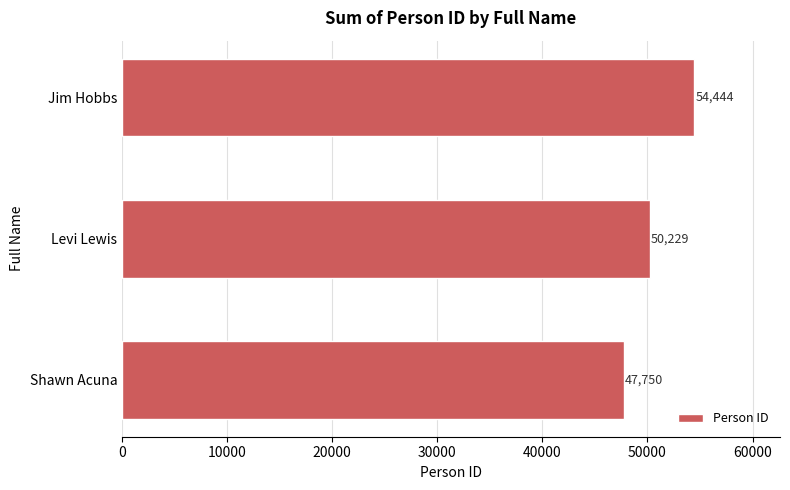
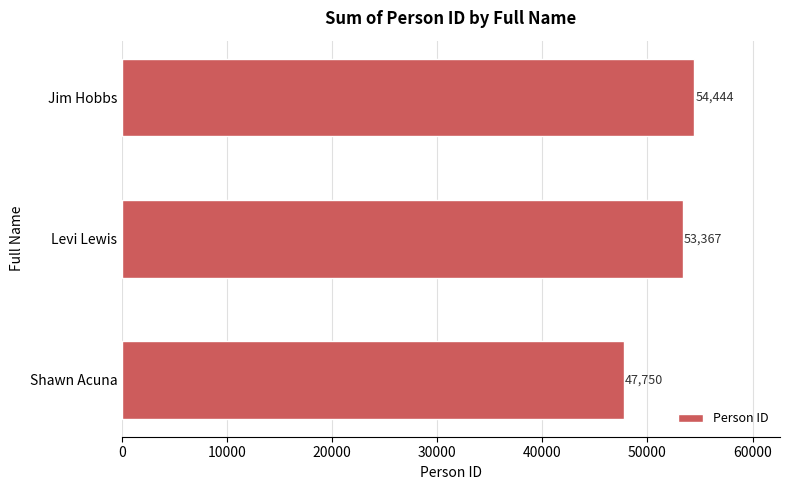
  {
    "Jim Hobbs": "54,444",
-   "Levi Lewis": "50,229",
+   "Levi Lewis": "53,367",
    "Shawn Acuna": "47,750"
  }
